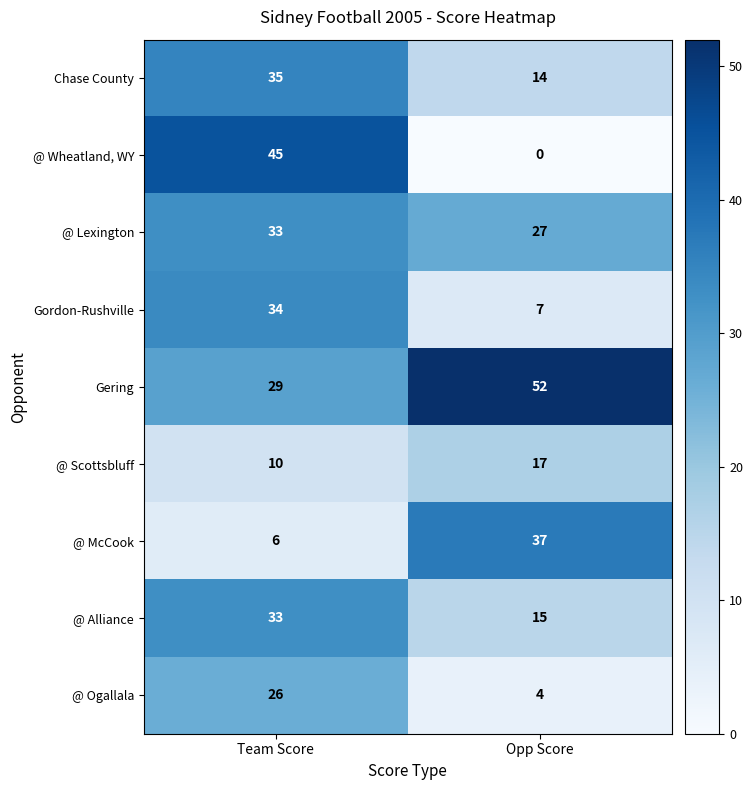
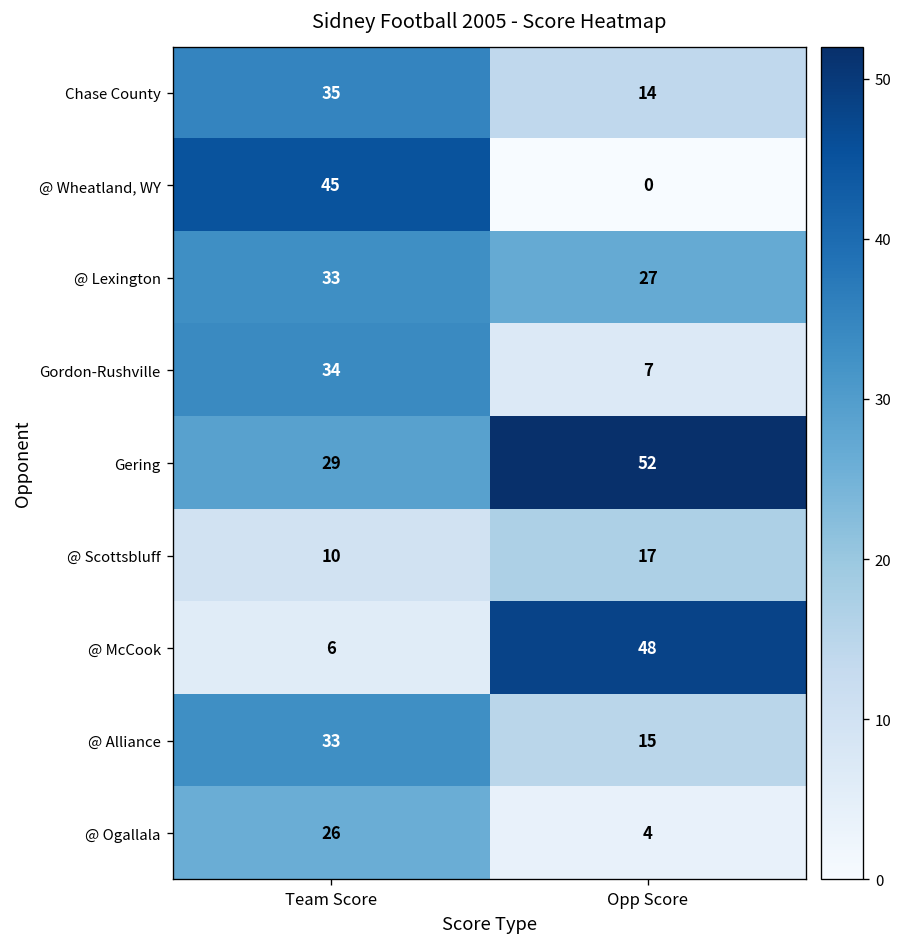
  {
    "Chase County": {
      "Team Score": 35,
      "Opp Score": 14
    },
    "@ Wheatland, WY": {
      "Team Score": 45,
      "Opp Score": 0
    },
    "@ Lexington": {
      "Team Score": 33,
      "Opp Score": 27
    },
    "Gordon-Rushville": {
      "Team Score": 34,
      "Opp Score": 7
    },
    "Gering": {
      "Team Score": 29,
      "Opp Score": 52
    },
    "@ Scottsbluff": {
      "Team Score": 10,
      "Opp Score": 17
    },
    "@ McCook": {
      "Team Score": 6,
-     "Opp Score": 37
+     "Opp Score": 48
    },
    "@ Alliance": {
      "Team Score": 33,
      "Opp Score": 15
    },
    "@ Ogallala": {
      "Team Score": 26,
      "Opp Score": 4
    }
  }
